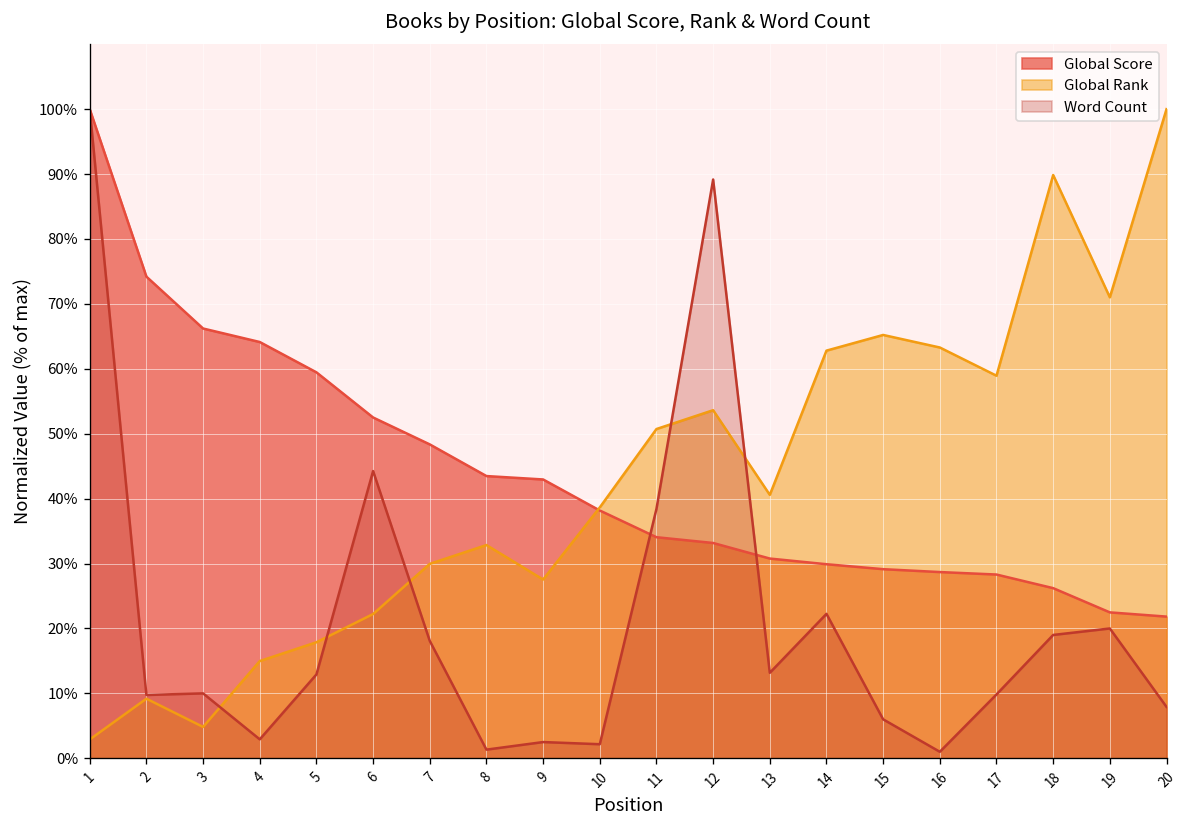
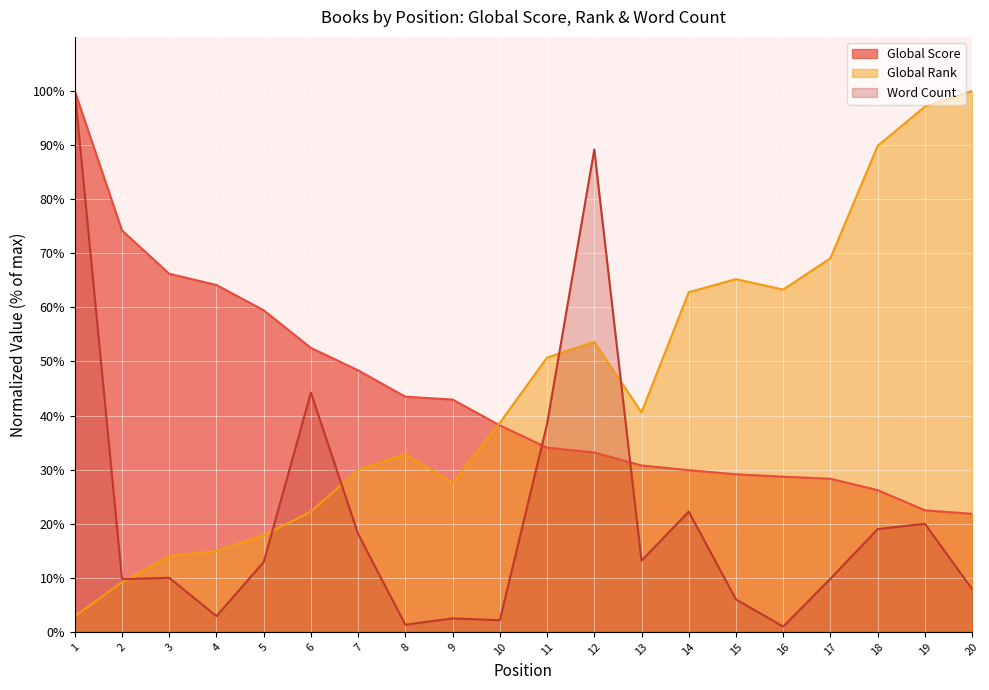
  {
    "Global Rank": {
      "1": "3%",
      "2": "9%",
-     "3": "5%",
+     "3": "14%",
      "4": "15%",
      "5": "18%",
      "6": "22%",
      "7": "30%",
      "8": "33%",
      "9": "28%",
      "10": "39%",
      "11": "51%",
      "12": "54%",
      "13": "41%",
      "14": "63%",
      "15": "65%",
      "16": "63%",
-     "17": "59%",
+     "17": "69%",
      "18": "90%",
-     "19": "71%",
+     "19": "97%",
      "20": "100%"
    }
  }
